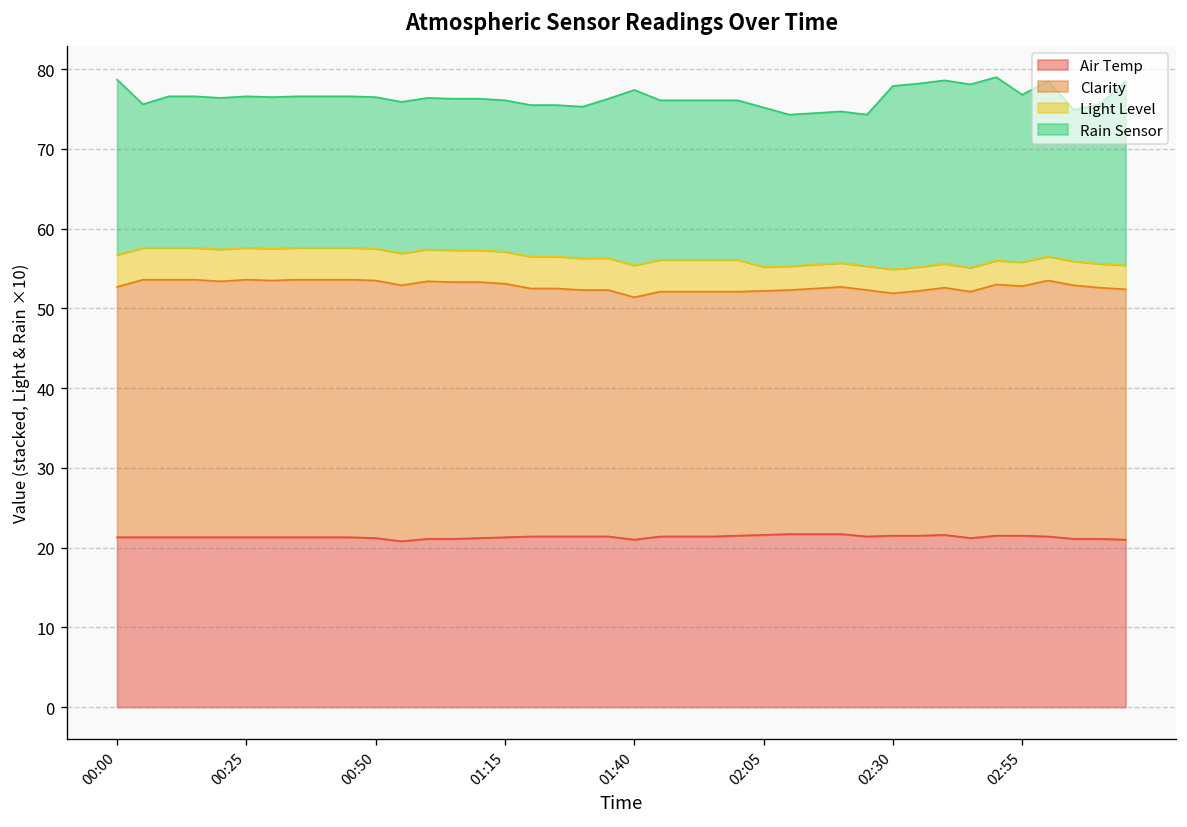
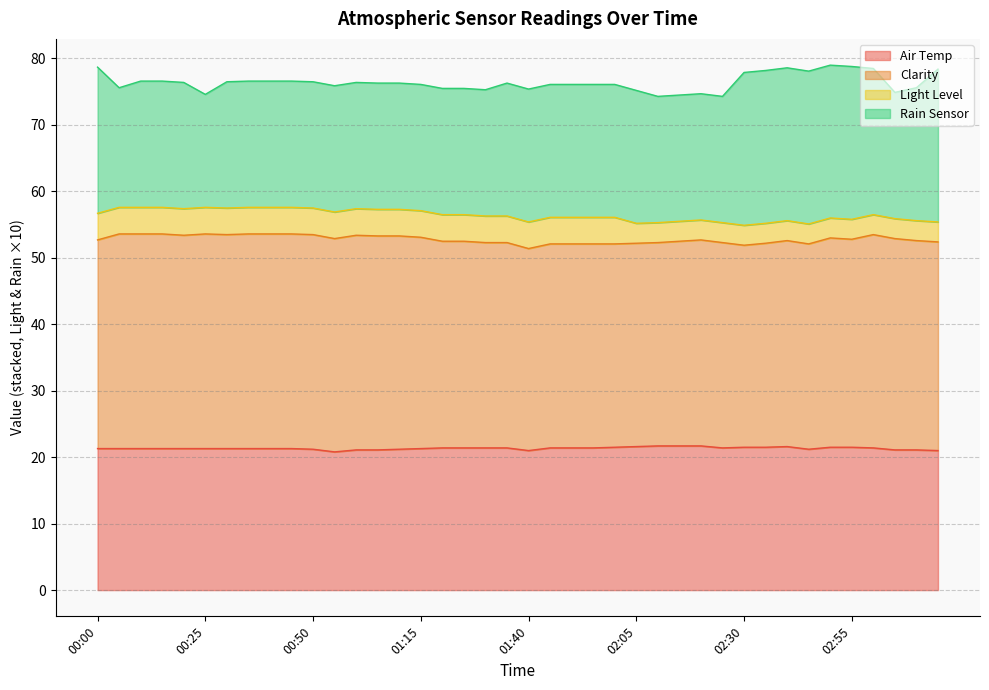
  {
    "Rain Sensor": {
      "00:00": 22,
-     "00:25": 19,
+     "00:25": 17,
      "00:50": 19,
      "01:15": 19,
-     "01:40": 22,
+     "01:40": 20,
      "02:05": 20,
      "02:30": 23,
-     "02:55": 21
+     "02:55": 23
    }
  }
